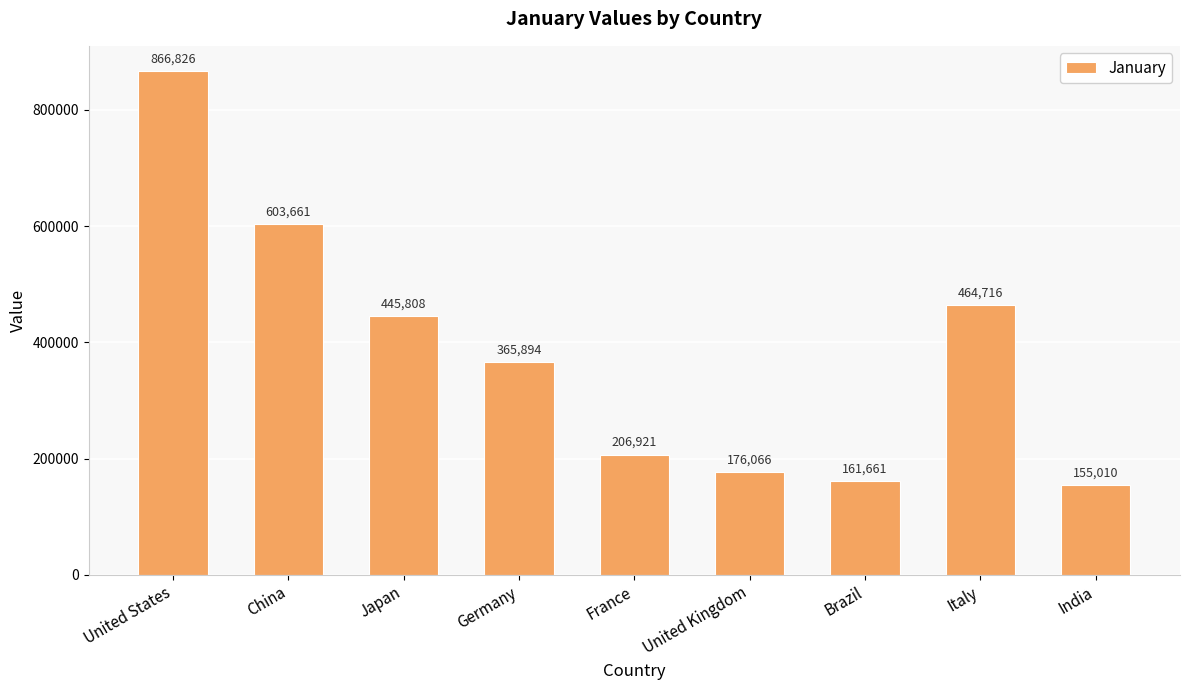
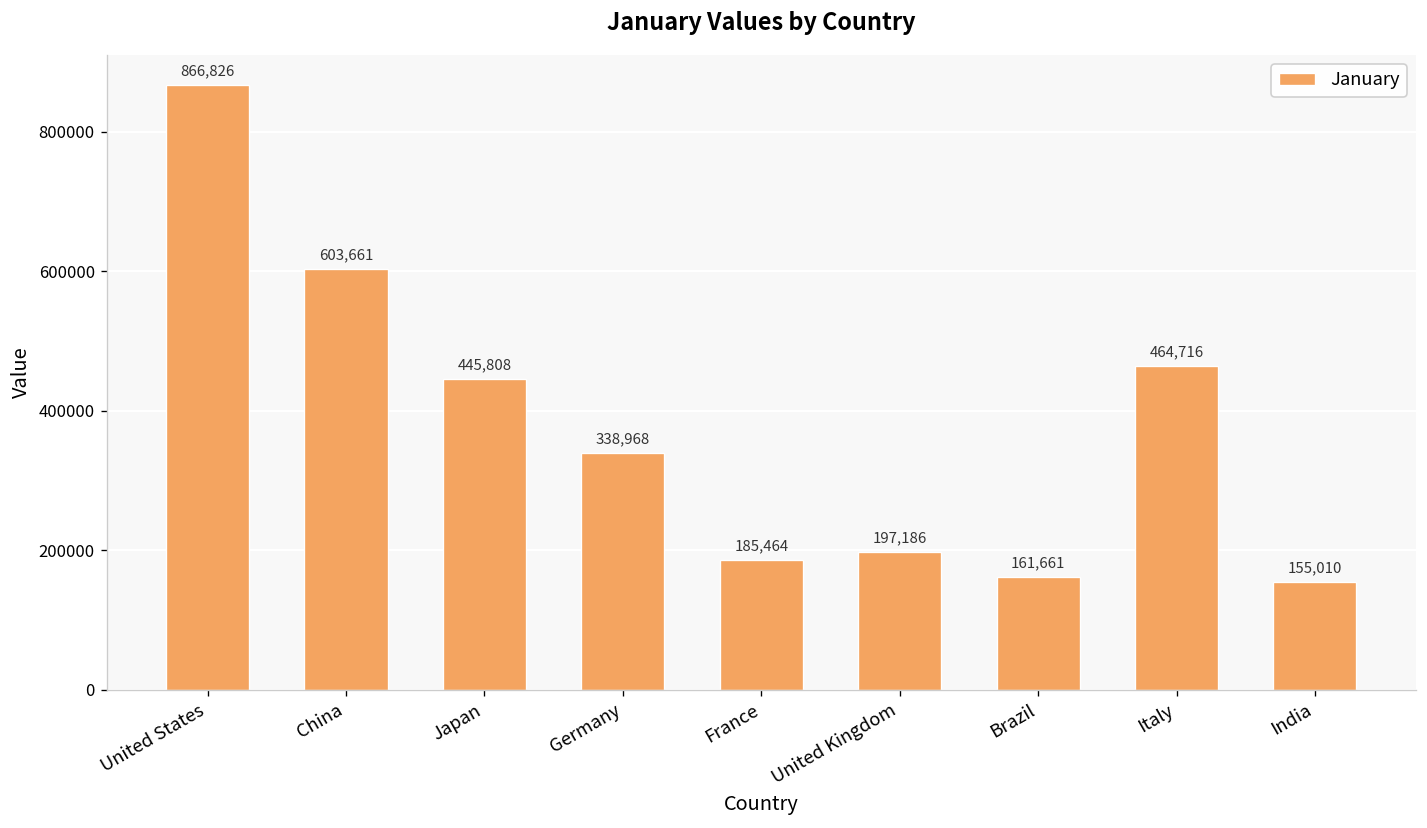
  {
    "United States": "866,826",
    "China": "603,661",
    "Japan": "445,808",
-   "Germany": "365,894",
-   "France": "206,921",
-   "United Kingdom": "176,066",
+   "Germany": "338,968",
+   "France": "185,464",
+   "United Kingdom": "197,186",
    "Brazil": "161,661",
    "Italy": "464,716",
    "India": "155,010"
  }
